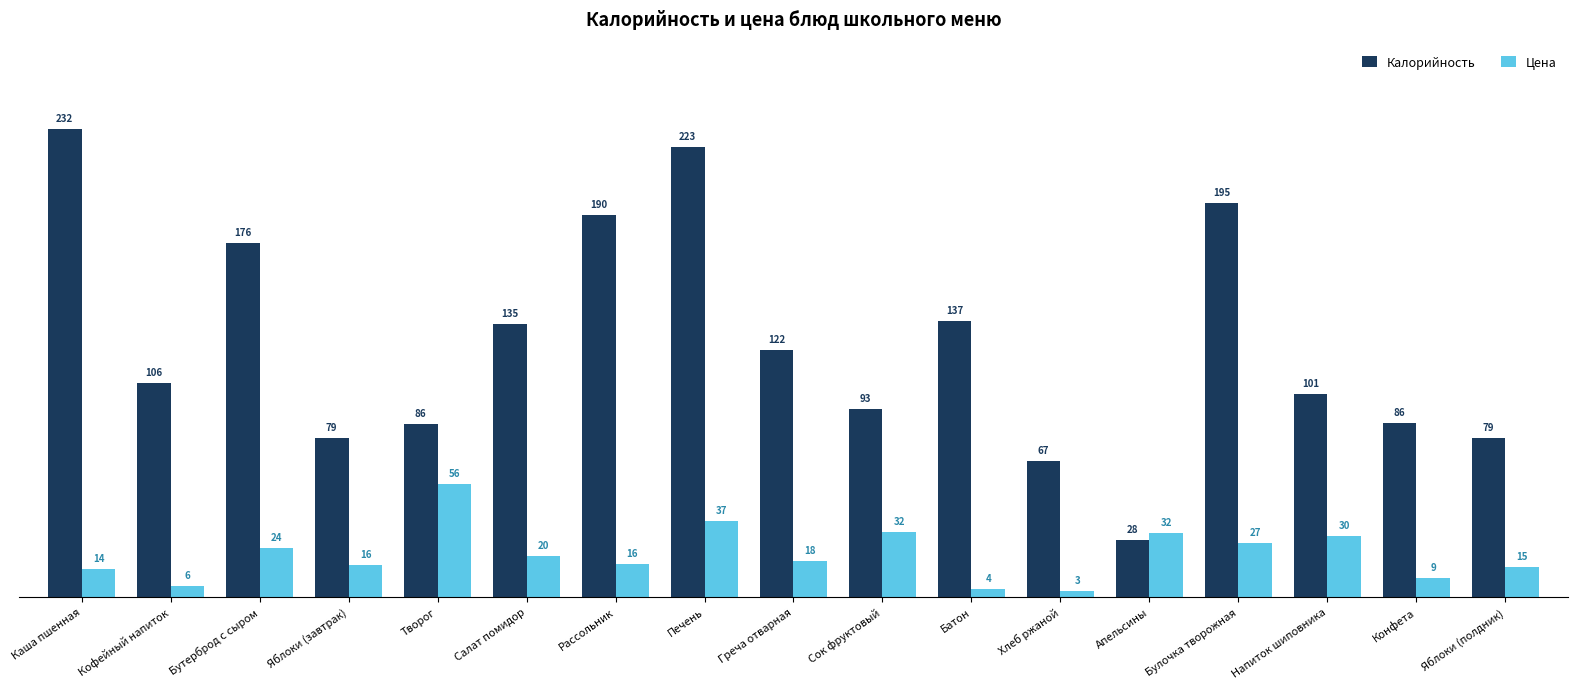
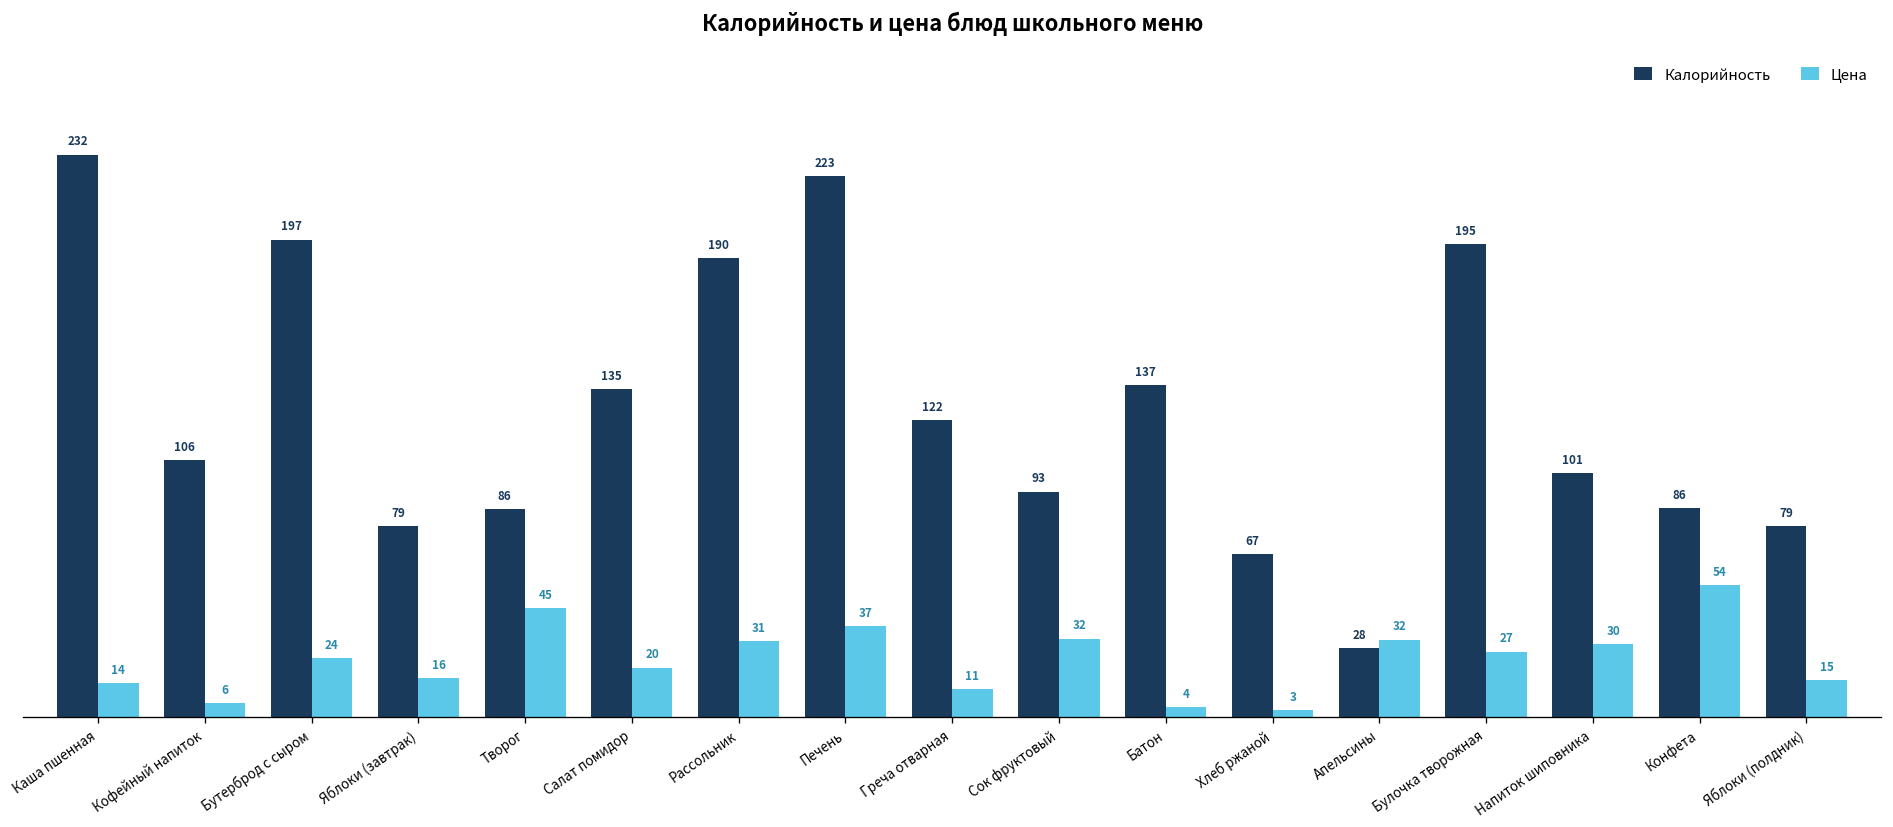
  {
    "Калорийность": {
      "Каша пшенная": 232,
      "Кофейный напиток": 106,
-     "Бутерброд с сыром": 176,
+     "Бутерброд с сыром": 197,
      "Яблоки (завтрак)": 79,
      "Творог": 86,
      "Салат помидор": 135,
      "Рассольник": 190,
      "Печень": 223,
      "Греча отварная": 122,
      "Сок фруктовый": 93,
      "Батон": 137,
      "Хлеб ржаной": 67,
      "Апельсины": 28,
      "Булочка творожная": 195,
      "Напиток шиповника": 101,
      "Конфета": 86,
      "Яблоки (полдник)": 79
    },
    "Цена": {
      "Каша пшенная": 14,
      "Кофейный напиток": 6,
      "Бутерброд с сыром": 24,
      "Яблоки (завтрак)": 16,
-     "Творог": 56,
+     "Творог": 45,
      "Салат помидор": 20,
-     "Рассольник": 16,
+     "Рассольник": 31,
      "Печень": 37,
-     "Греча отварная": 18,
+     "Греча отварная": 11,
      "Сок фруктовый": 32,
      "Батон": 4,
      "Хлеб ржаной": 3,
      "Апельсины": 32,
      "Булочка творожная": 27,
      "Напиток шиповника": 30,
-     "Конфета": 9,
+     "Конфета": 54,
      "Яблоки (полдник)": 15
    }
  }
